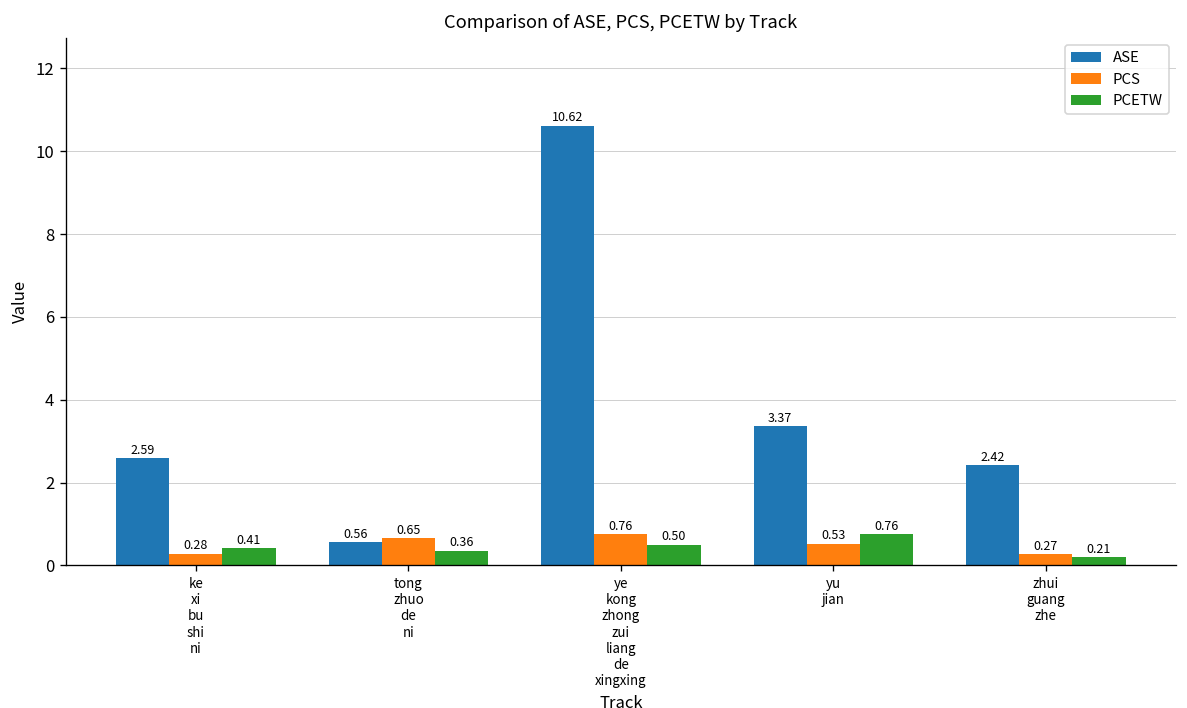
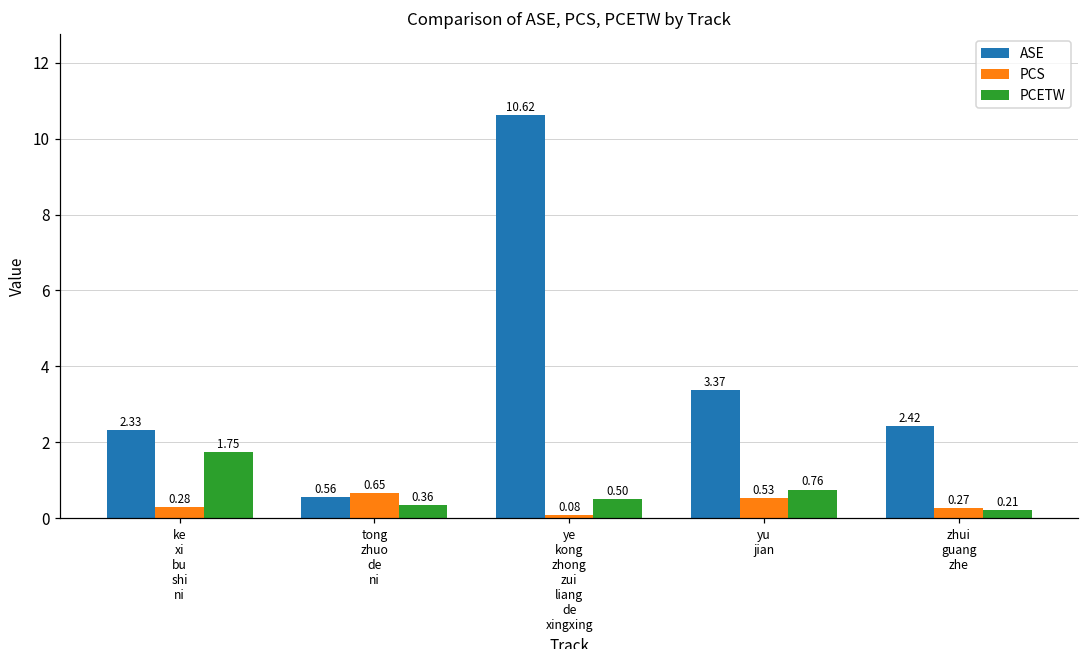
  {
    "ASE": {
-     "ke xi bu shi ni": 2.59,
+     "ke xi bu shi ni": 2.33,
      "tong zhuo de ni": 0.56,
      "ye kong zhong zui liang de xingxing": 10.62,
      "yu jian": 3.37,
      "zhui guang zhe": 2.42
    },
    "PCS": {
      "ke xi bu shi ni": 0.28,
      "tong zhuo de ni": 0.65,
-     "ye kong zhong zui liang de xingxing": 0.76,
+     "ye kong zhong zui liang de xingxing": 0.08,
      "yu jian": 0.53,
      "zhui guang zhe": 0.27
    },
    "PCETW": {
-     "ke xi bu shi ni": 0.41,
+     "ke xi bu shi ni": 1.75,
      "tong zhuo de ni": 0.36,
      "ye kong zhong zui liang de xingxing": 0.50,
      "yu jian": 0.76,
      "zhui guang zhe": 0.21
    }
  }
